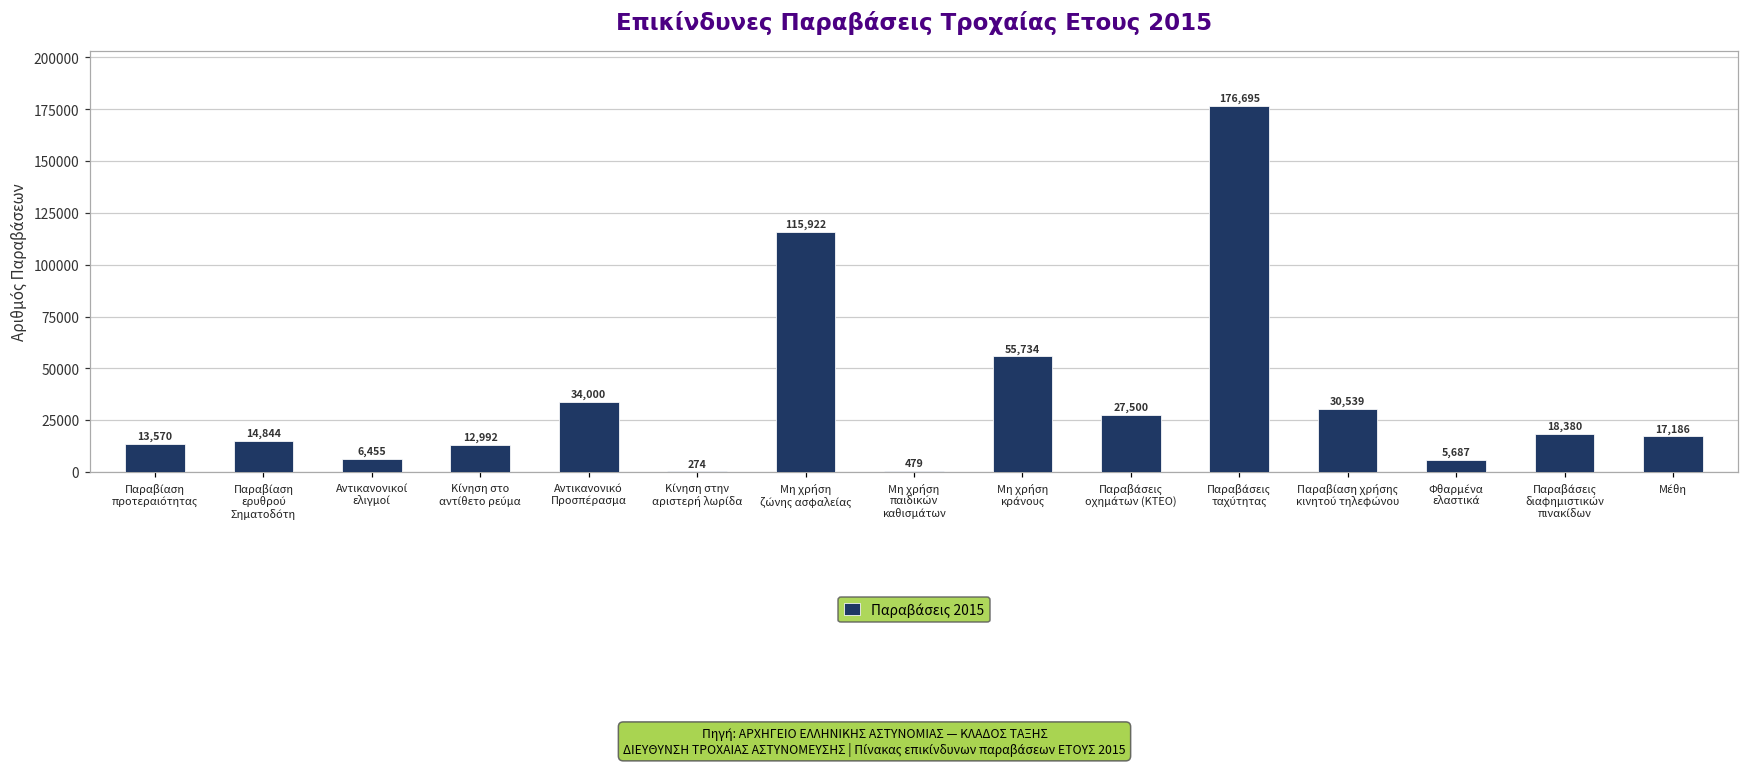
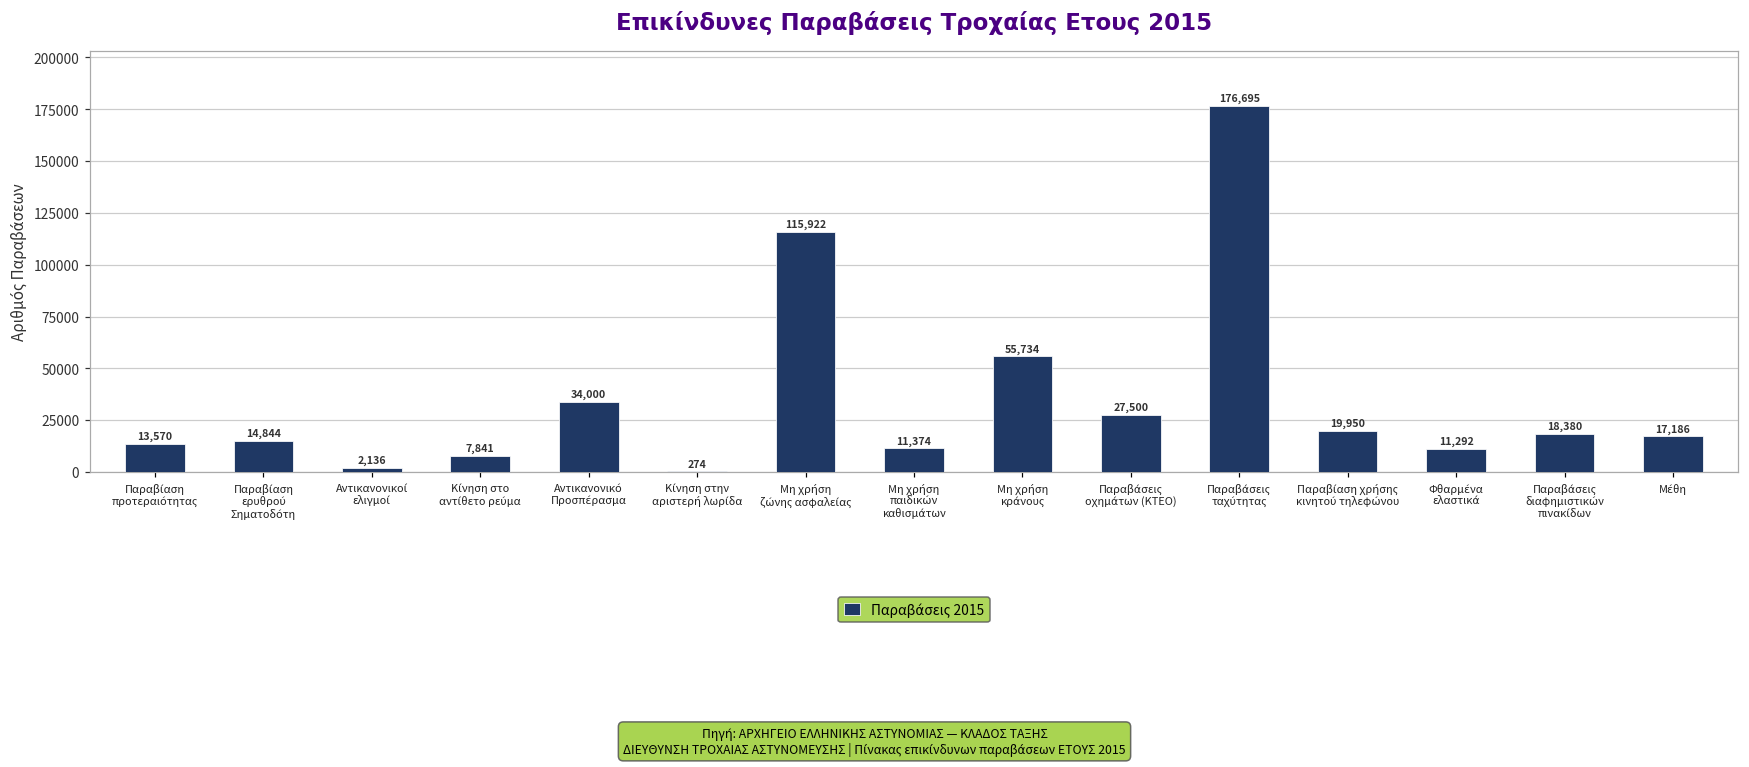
  {
    "Παραβίαση προτεραιότητας": "13,570",
    "Παραβίαση ερυθρού Σηματοδότη": "14,844",
-   "Αντικανονικοί ελιγμοί": "6,455",
-   "Κίνηση στο αντίθετο ρεύμα": "12,992",
+   "Αντικανονικοί ελιγμοί": "2,136",
+   "Κίνηση στο αντίθετο ρεύμα": "7,841",
    "Αντικανονικό Προσπέρασμα": "34,000",
    "Κίνηση στην αριστερή λωρίδα": "274",
    "Μη χρήση ζώνης ασφαλείας": "115,922",
-   "Μη χρήση παιδικών καθισμάτων": "479",
+   "Μη χρήση παιδικών καθισμάτων": "11,374",
    "Μη χρήση κράνους": "55,734",
    "Παραβάσεις οχημάτων (ΚΤΕΟ)": "27,500",
    "Παραβάσεις ταχύτητας": "176,695",
-   "Παραβίαση χρήσης κινητού τηλεφώνου": "30,539",
-   "Φθαρμένα ελαστικά": "5,687",
+   "Παραβίαση χρήσης κινητού τηλεφώνου": "19,950",
+   "Φθαρμένα ελαστικά": "11,292",
    "Παραβάσεις διαφημιστικών πινακίδων": "18,380",
    "Μέθη": "17,186"
  }
